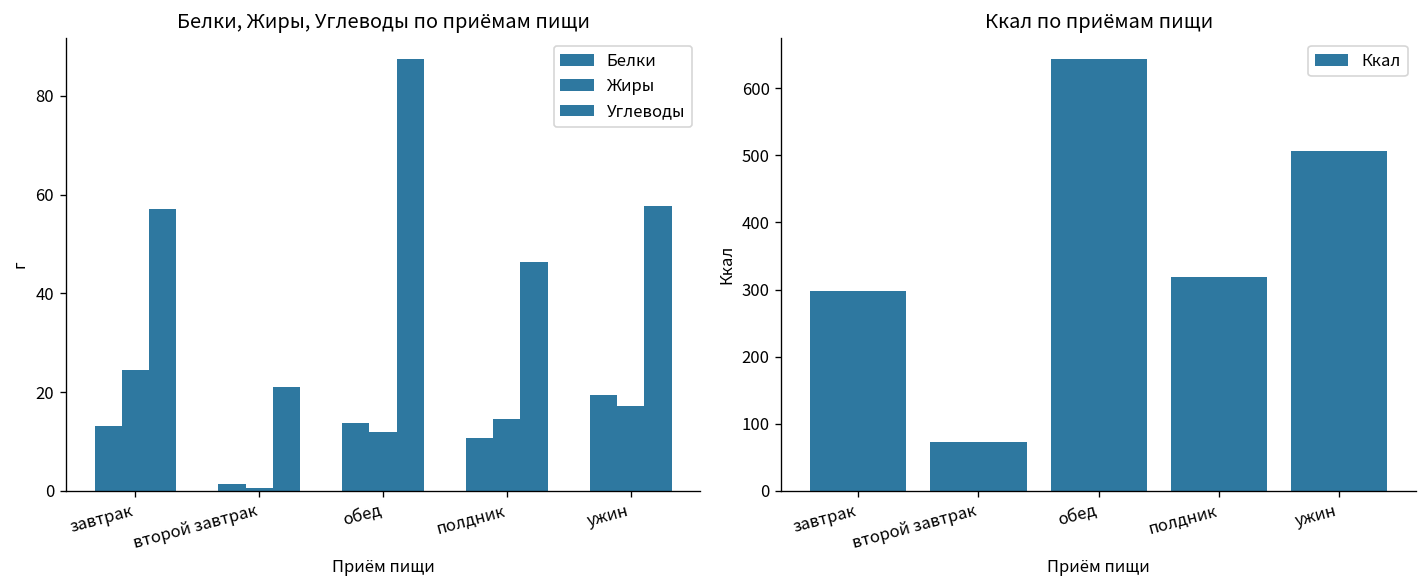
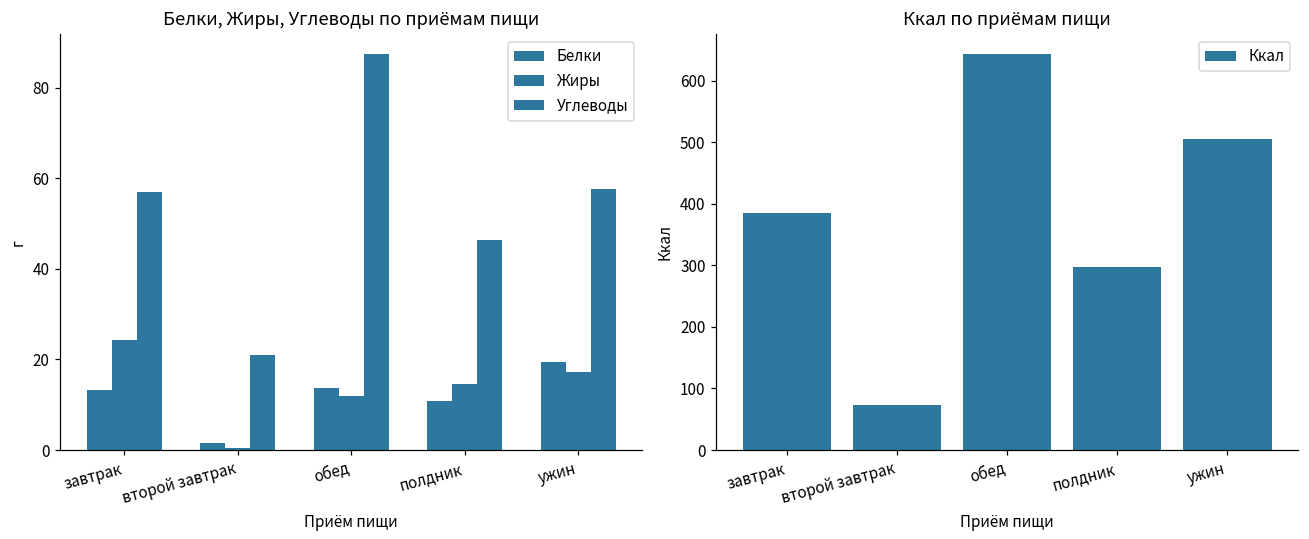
  {
    "Ккал по приёмам пищи": {
-     "завтрак": 300,
+     "завтрак": 380,
      "второй завтрак": 70,
      "обед": 640,
-     "полдник": 320,
+     "полдник": 300,
      "ужин": 510
    }
  }
